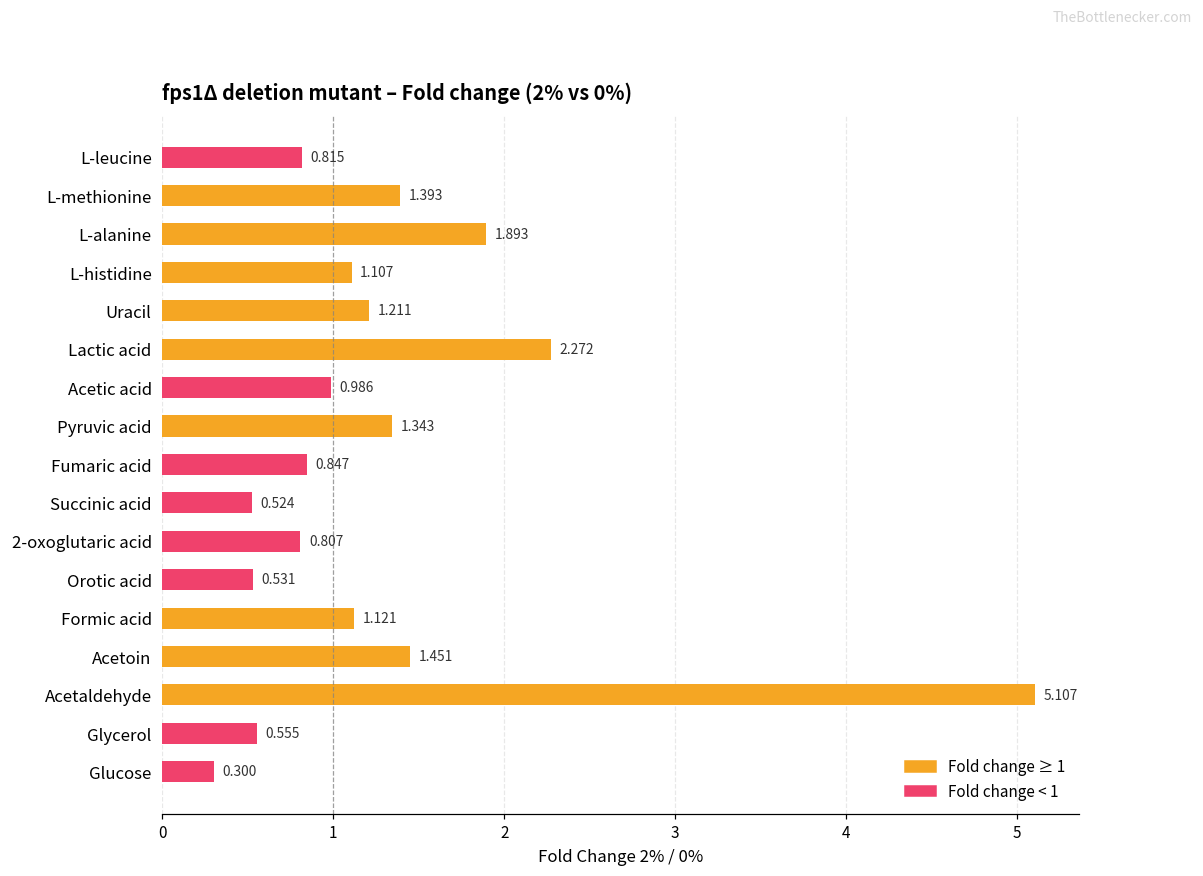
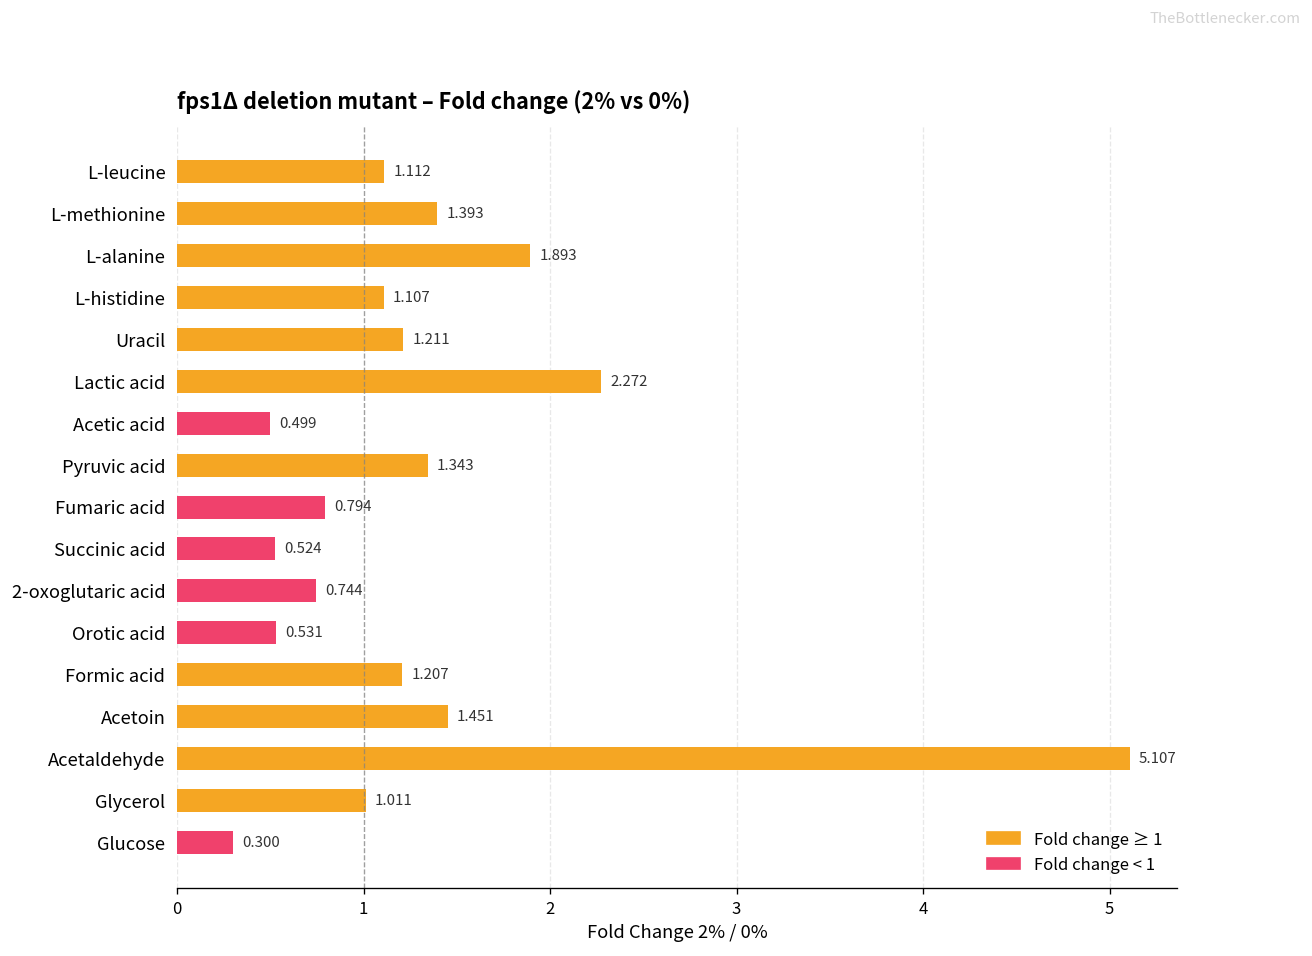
  {
-   "L-leucine": 0.815,
+   "L-leucine": 1.112,
    "L-methionine": 1.393,
    "L-alanine": 1.893,
    "L-histidine": 1.107,
    "Uracil": 1.211,
    "Lactic acid": 2.272,
-   "Acetic acid": 0.986,
+   "Acetic acid": 0.499,
    "Pyruvic acid": 1.343,
-   "Fumaric acid": 0.847,
+   "Fumaric acid": 0.794,
    "Succinic acid": 0.524,
-   "2-oxoglutaric acid": 0.807,
+   "2-oxoglutaric acid": 0.744,
    "Orotic acid": 0.531,
-   "Formic acid": 1.121,
+   "Formic acid": 1.207,
    "Acetoin": 1.451,
    "Acetaldehyde": 5.107,
-   "Glycerol": 0.555,
+   "Glycerol": 1.011,
    "Glucose": 0.300
  }
